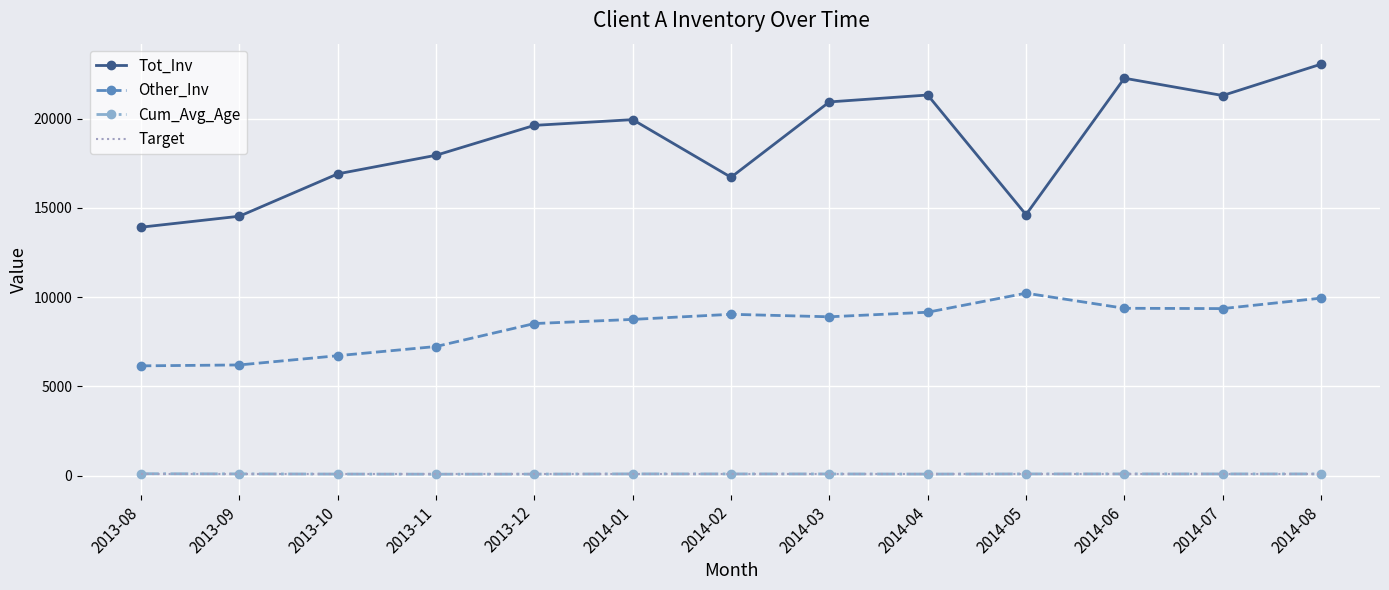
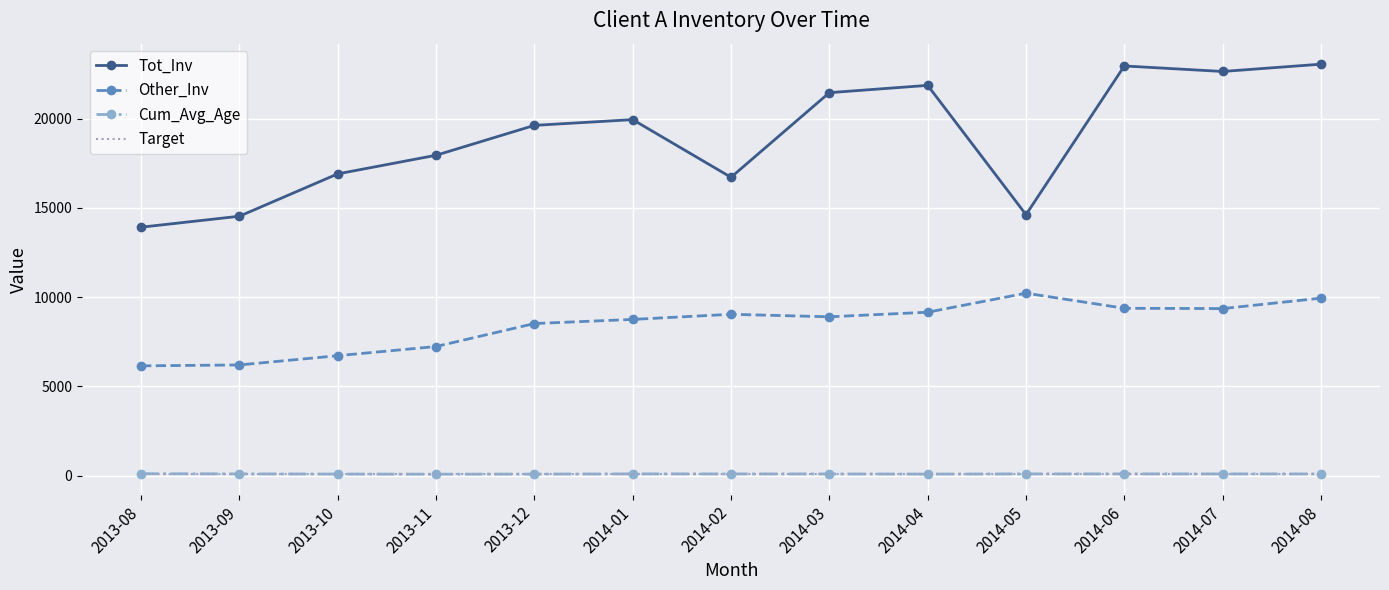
  {
    "Tot_Inv": {
      "2013-08": 13900,
      "2013-09": 14500,
      "2013-10": 16900,
      "2013-11": 18000,
      "2013-12": 19600,
      "2014-01": 19900,
      "2014-02": 16700,
-     "2014-03": 20900,
-     "2014-04": 21300,
+     "2014-03": 21500,
+     "2014-04": 21900,
      "2014-05": 14600,
-     "2014-06": 22300,
-     "2014-07": 21300,
+     "2014-06": 23000,
+     "2014-07": 22600,
      "2014-08": 23100
    },
    "Other_Inv": {
      "2013-08": 6200,
      "2013-09": 6200,
      "2013-10": 6700,
      "2013-11": 7200,
      "2013-12": 8500,
      "2014-01": 8800,
      "2014-02": 9000,
      "2014-03": 8900,
      "2014-04": 9200,
      "2014-05": 10200,
      "2014-06": 9400,
      "2014-07": 9400,
      "2014-08": 9900
    },
    "Target": {
      "2013-08": 100,
      "2013-09": 100,
      "2013-10": 100,
      "2013-11": 100,
      "2013-12": 100,
      "2014-01": 100,
      "2014-02": 100,
      "2014-03": 100,
      "2014-04": 100,
      "2014-05": 100,
      "2014-06": 100,
      "2014-07": 100,
      "2014-08": 100
    }
  }
